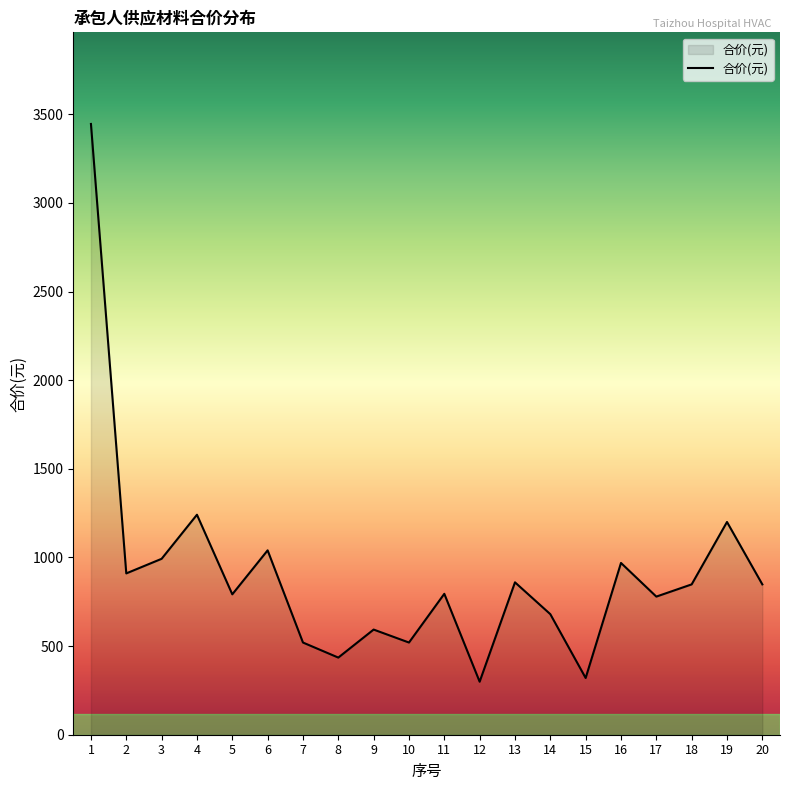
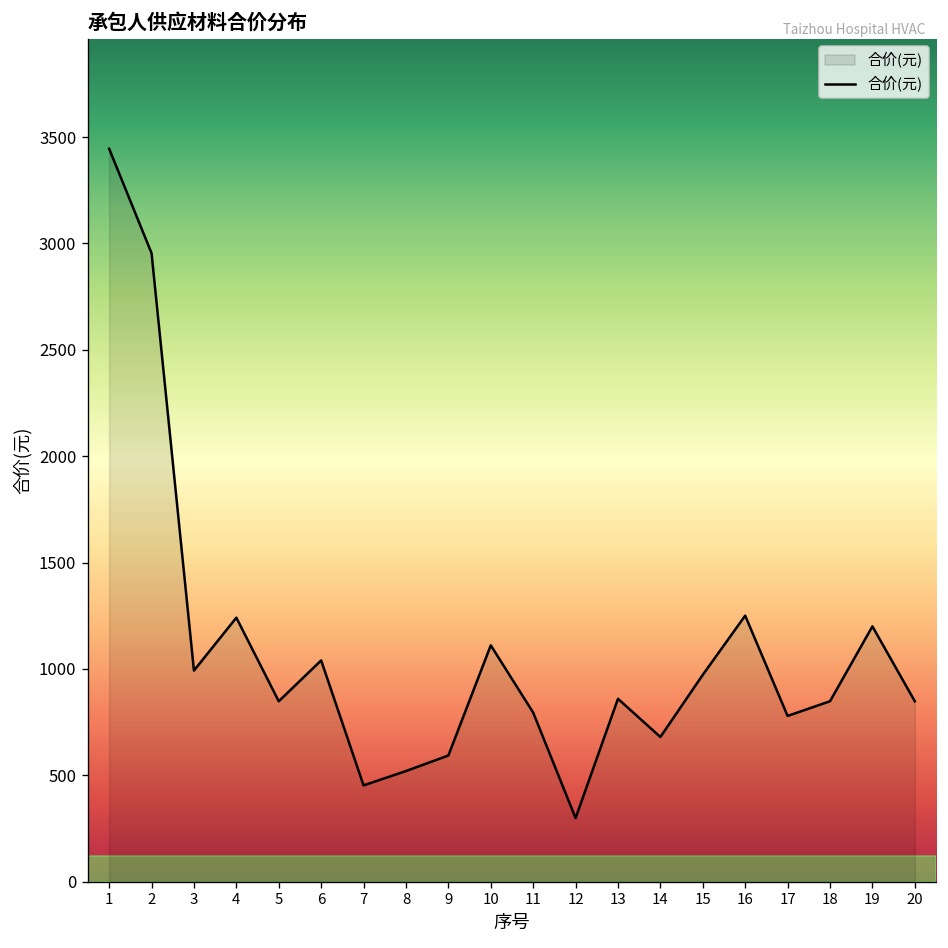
  {
    "1": 3450,
-   "2": 910,
+   "2": 2950,
    "3": 990,
    "4": 1240,
-   "5": 790,
+   "5": 850,
    "6": 1040,
-   "7": 520,
-   "8": 440,
+   "7": 450,
+   "8": 520,
    "9": 590,
-   "10": 520,
+   "10": 1110,
    "11": 790,
    "12": 300,
    "13": 860,
    "14": 680,
-   "15": 320,
-   "16": 970,
+   "15": 970,
+   "16": 1250,
    "17": 780,
    "18": 850,
    "19": 1200,
    "20": 850
  }
